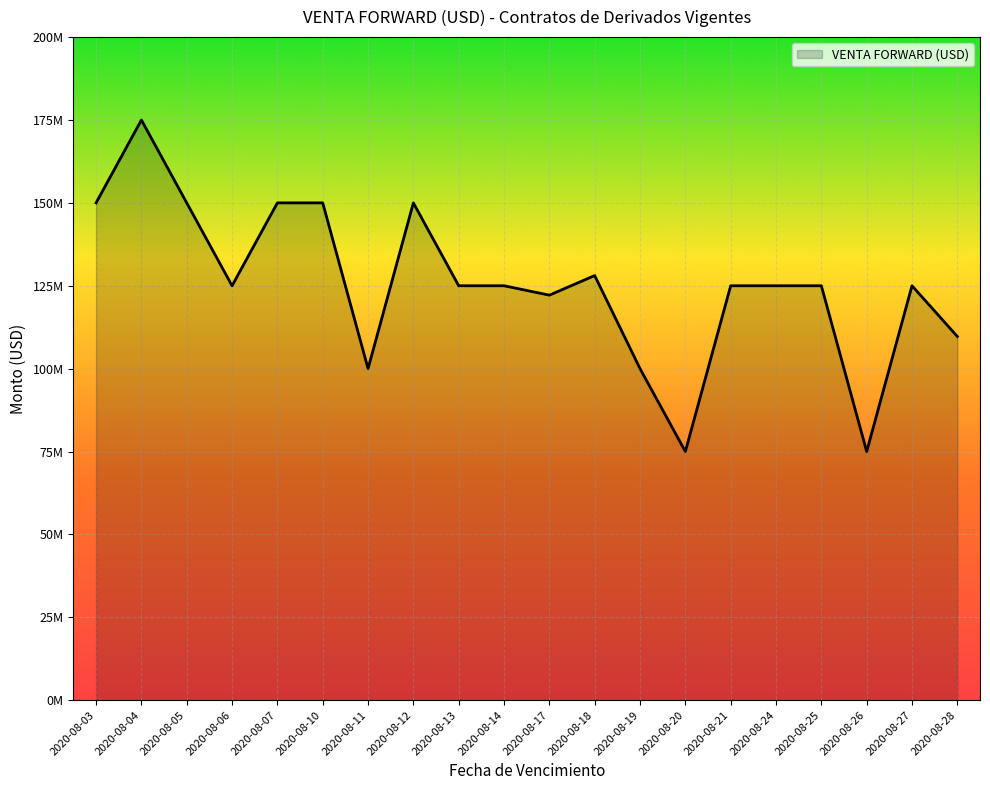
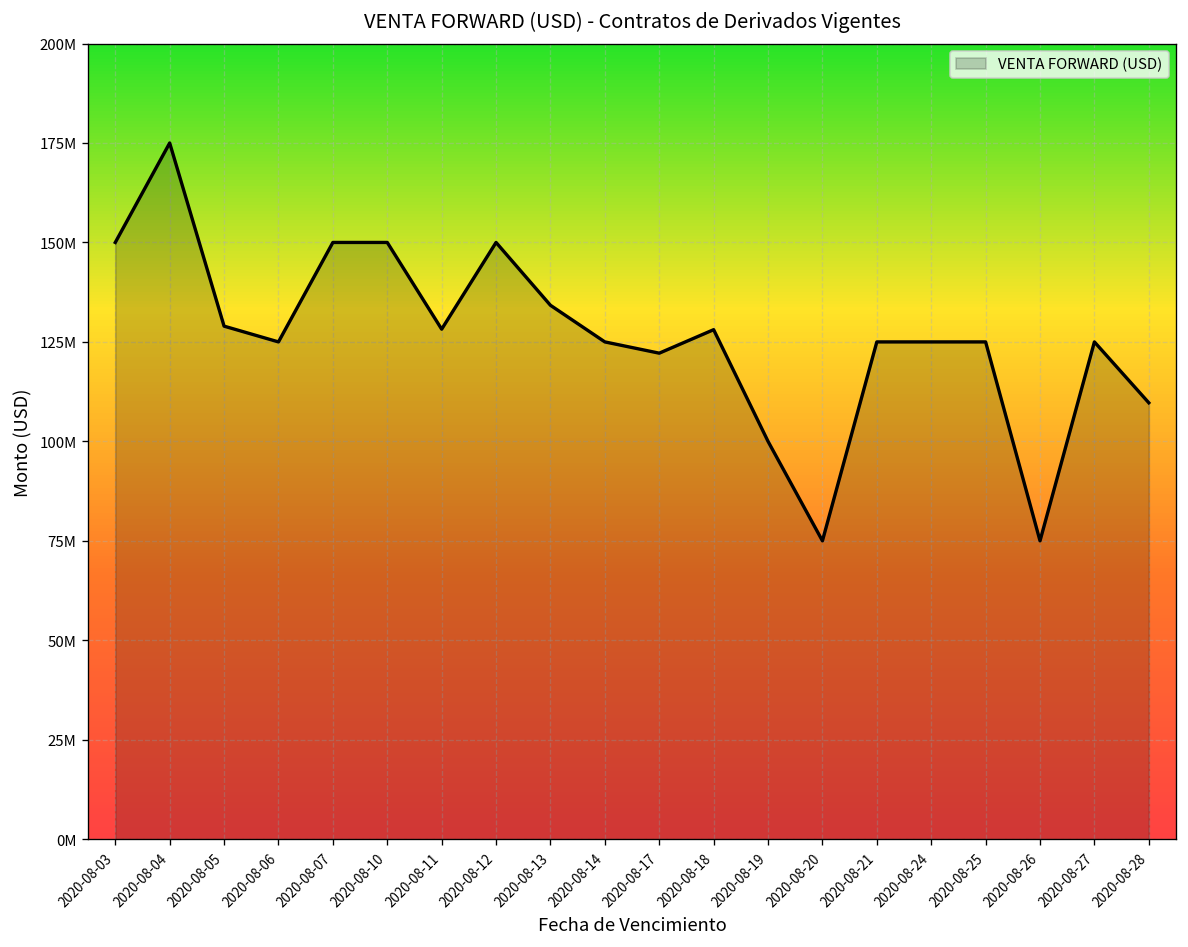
  {
    "2020-08-03": 150000000,
    "2020-08-04": 175000000,
-   "2020-08-05": 150000000,
+   "2020-08-05": 129000000,
    "2020-08-06": 125000000,
    "2020-08-07": 150000000,
    "2020-08-10": 150000000,
-   "2020-08-11": 100000000,
+   "2020-08-11": 128000000,
    "2020-08-12": 150000000,
-   "2020-08-13": 125000000,
+   "2020-08-13": 134000000,
    "2020-08-14": 125000000,
    "2020-08-17": 122000000,
    "2020-08-18": 128000000,
    "2020-08-19": 100000000,
    "2020-08-20": 75000000,
    "2020-08-21": 125000000,
    "2020-08-24": 125000000,
    "2020-08-25": 125000000,
    "2020-08-26": 75000000,
    "2020-08-27": 125000000,
    "2020-08-28": 110000000
  }
